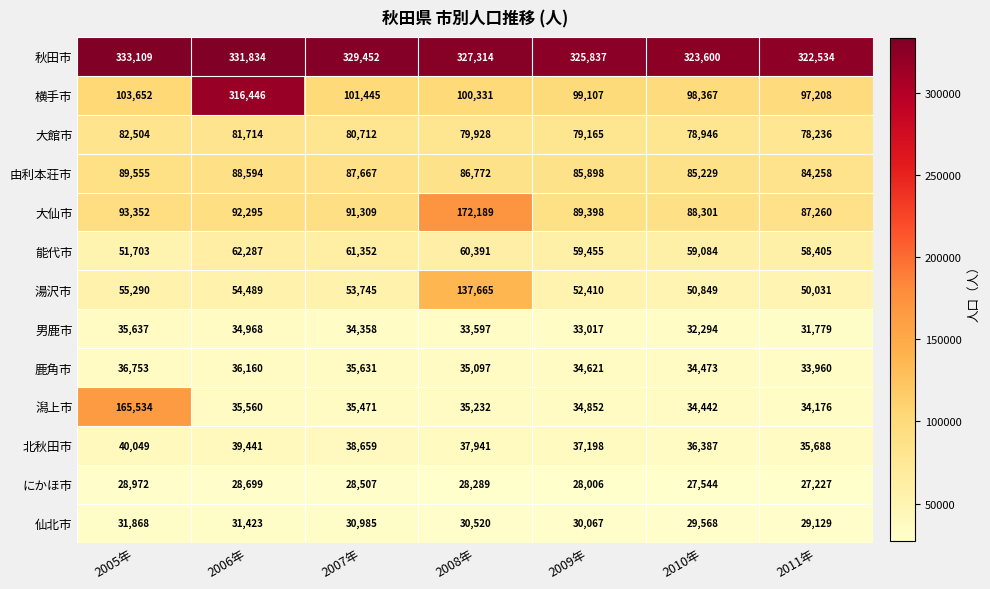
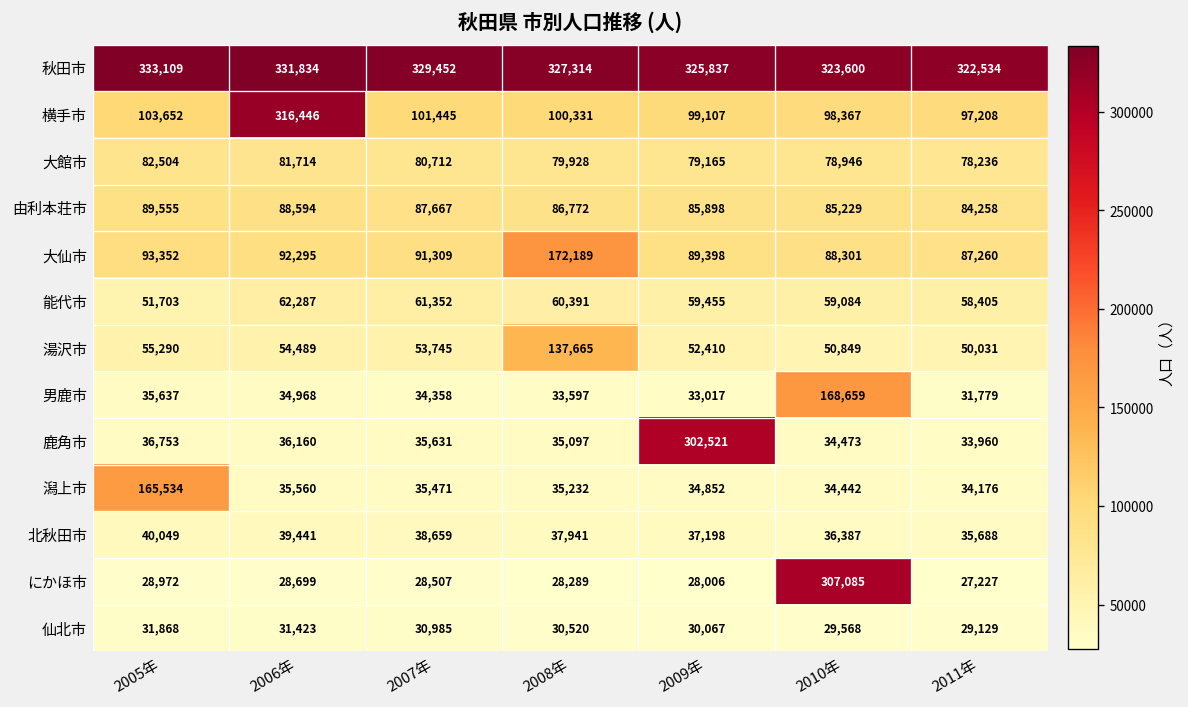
  {
    "秋田市": {
      "2005年": "333,109",
      "2006年": "331,834",
      "2007年": "329,452",
      "2008年": "327,314",
      "2009年": "325,837",
      "2010年": "323,600",
      "2011年": "322,534"
    },
    "横手市": {
      "2005年": "103,652",
      "2006年": "316,446",
      "2007年": "101,445",
      "2008年": "100,331",
      "2009年": "99,107",
      "2010年": "98,367",
      "2011年": "97,208"
    },
    "大館市": {
      "2005年": "82,504",
      "2006年": "81,714",
      "2007年": "80,712",
      "2008年": "79,928",
      "2009年": "79,165",
      "2010年": "78,946",
      "2011年": "78,236"
    },
    "由利本荘市": {
      "2005年": "89,555",
      "2006年": "88,594",
      "2007年": "87,667",
      "2008年": "86,772",
      "2009年": "85,898",
      "2010年": "85,229",
      "2011年": "84,258"
    },
    "大仙市": {
      "2005年": "93,352",
      "2006年": "92,295",
      "2007年": "91,309",
      "2008年": "172,189",
      "2009年": "89,398",
      "2010年": "88,301",
      "2011年": "87,260"
    },
    "能代市": {
      "2005年": "51,703",
      "2006年": "62,287",
      "2007年": "61,352",
      "2008年": "60,391",
      "2009年": "59,455",
      "2010年": "59,084",
      "2011年": "58,405"
    },
    "湯沢市": {
      "2005年": "55,290",
      "2006年": "54,489",
      "2007年": "53,745",
      "2008年": "137,665",
      "2009年": "52,410",
      "2010年": "50,849",
      "2011年": "50,031"
    },
    "男鹿市": {
      "2005年": "35,637",
      "2006年": "34,968",
      "2007年": "34,358",
      "2008年": "33,597",
      "2009年": "33,017",
-     "2010年": "32,294",
+     "2010年": "168,659",
      "2011年": "31,779"
    },
    "鹿角市": {
      "2005年": "36,753",
      "2006年": "36,160",
      "2007年": "35,631",
      "2008年": "35,097",
-     "2009年": "34,621",
+     "2009年": "302,521",
      "2010年": "34,473",
      "2011年": "33,960"
    },
    "潟上市": {
      "2005年": "165,534",
      "2006年": "35,560",
      "2007年": "35,471",
      "2008年": "35,232",
      "2009年": "34,852",
      "2010年": "34,442",
      "2011年": "34,176"
    },
    "北秋田市": {
      "2005年": "40,049",
      "2006年": "39,441",
      "2007年": "38,659",
      "2008年": "37,941",
      "2009年": "37,198",
      "2010年": "36,387",
      "2011年": "35,688"
    },
    "にかほ市": {
      "2005年": "28,972",
      "2006年": "28,699",
      "2007年": "28,507",
      "2008年": "28,289",
      "2009年": "28,006",
-     "2010年": "27,544",
+     "2010年": "307,085",
      "2011年": "27,227"
    },
    "仙北市": {
      "2005年": "31,868",
      "2006年": "31,423",
      "2007年": "30,985",
      "2008年": "30,520",
      "2009年": "30,067",
      "2010年": "29,568",
      "2011年": "29,129"
    }
  }
